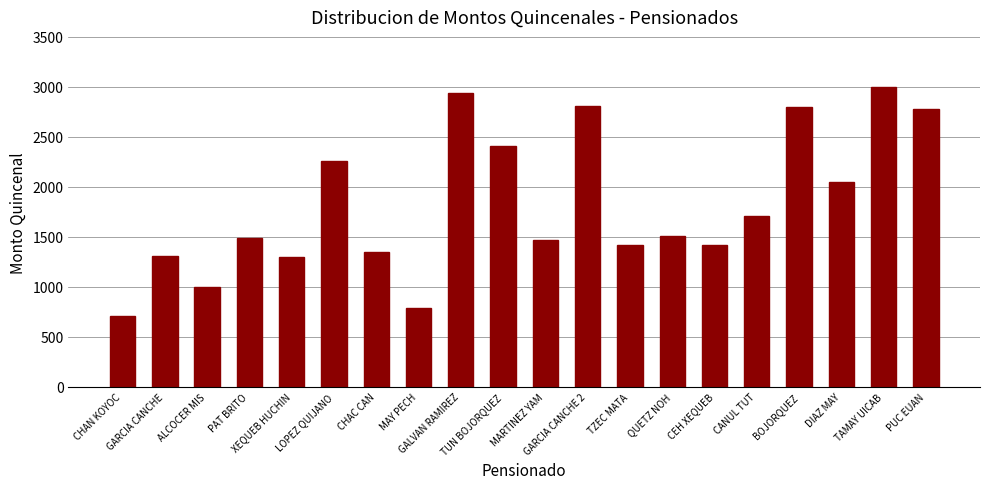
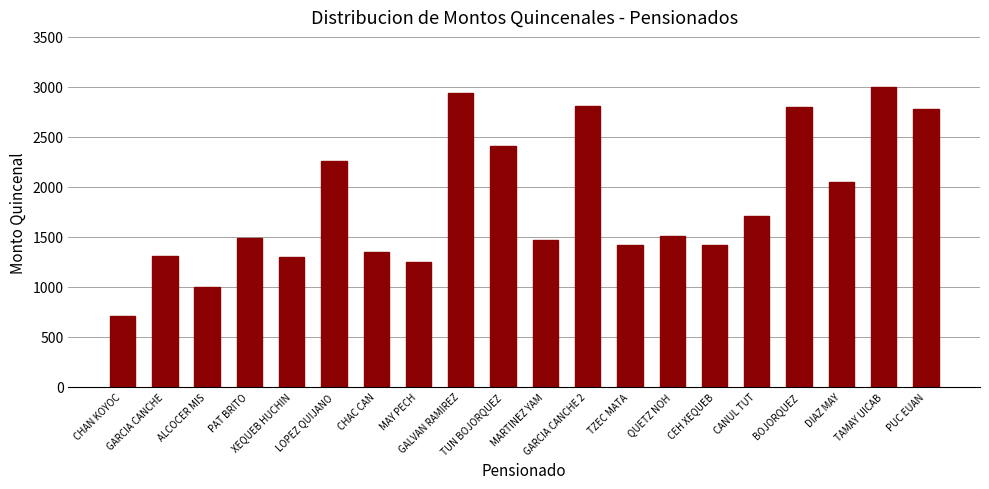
  {
    "CHAN KOYOC": 700,
    "GARCIA CANCHE": 1300,
    "ALCOCER MIS": 1000,
    "PAT BRITO": 1500,
    "XEQUEB HUCHIN": 1300,
    "LOPEZ QUIJANO": 2300,
    "CHAC CAN": 1400,
-   "MAY PECH": 800,
+   "MAY PECH": 1300,
    "GALVAN RAMIREZ": 2900,
    "TUN BOJORQUEZ": 2400,
    "MARTINEZ YAM": 1500,
    "GARCIA CANCHE 2": 2800,
    "TZEC MATA": 1400,
    "QUETZ NOH": 1500,
    "CEH XEQUEB": 1400,
    "CANUL TUT": 1700,
    "BOJORQUEZ": 2800,
    "DIAZ MAY": 2100,
    "TAMAY UICAB": 3000,
    "PUC EUAN": 2800
  }
